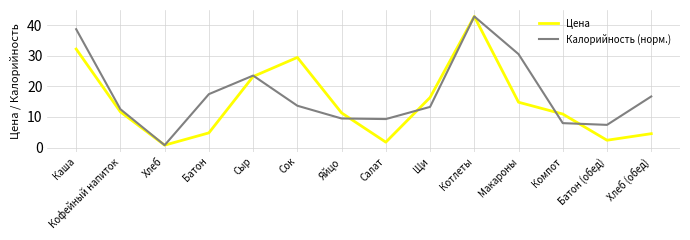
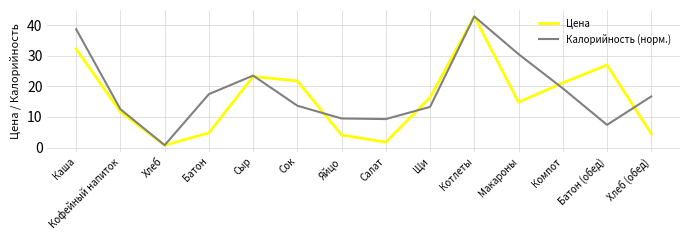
  {
    "Цена": {
      "Каша": 32,
      "Кофейный напиток": 12,
      "Батон": 5,
-     "Сок": 29,
-     "Яйцо": 11,
+     "Сок": 22,
+     "Яйцо": 4,
      "Салат": 2,
      "Щи": 16,
      "Макароны": 15,
-     "Компот": 11,
-     "Батон (обед)": 2,
+     "Компот": 21,
+     "Батон (обед)": 27,
      "Хлеб (обед)": 5
    },
    "Калорийность (норм.)": {
      "Каша": 39,
      "Кофейный напиток": 13,
      "Батон": 17,
      "Сок": 14,
      "Яйцо": 9,
      "Салат": 9,
      "Щи": 13,
      "Макароны": 31,
-     "Компот": 8,
+     "Компот": 19,
      "Батон (обед)": 7,
      "Хлеб (обед)": 17
    }
  }
